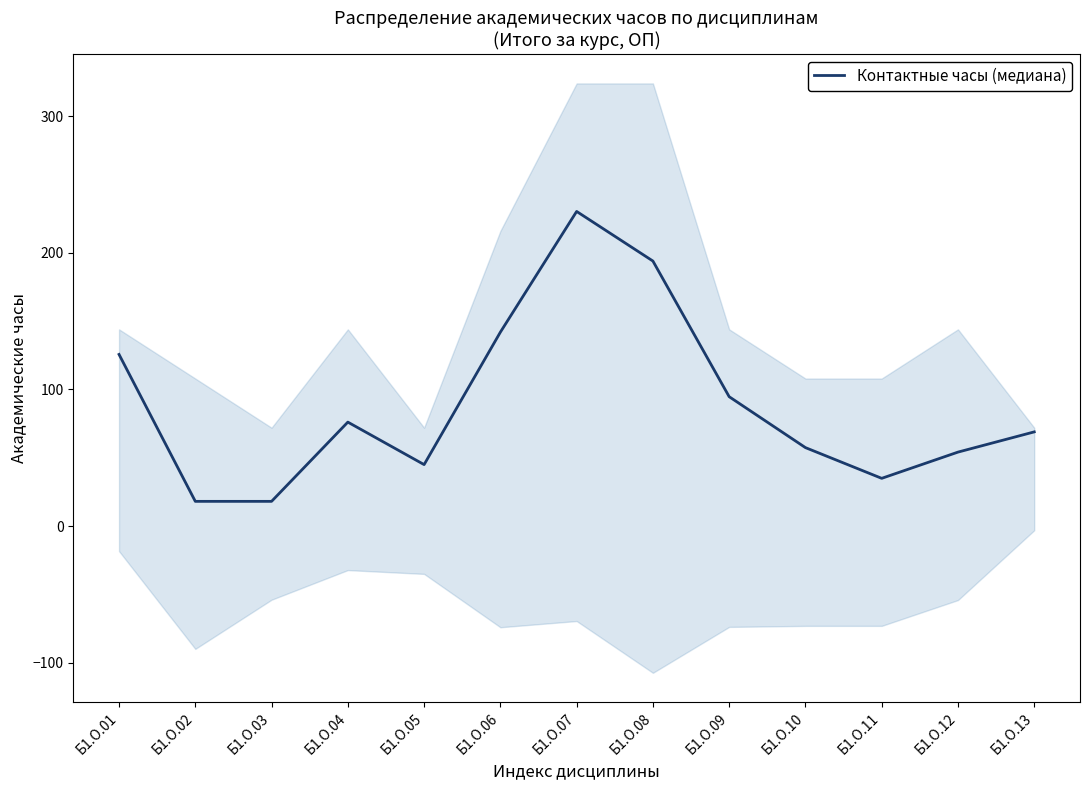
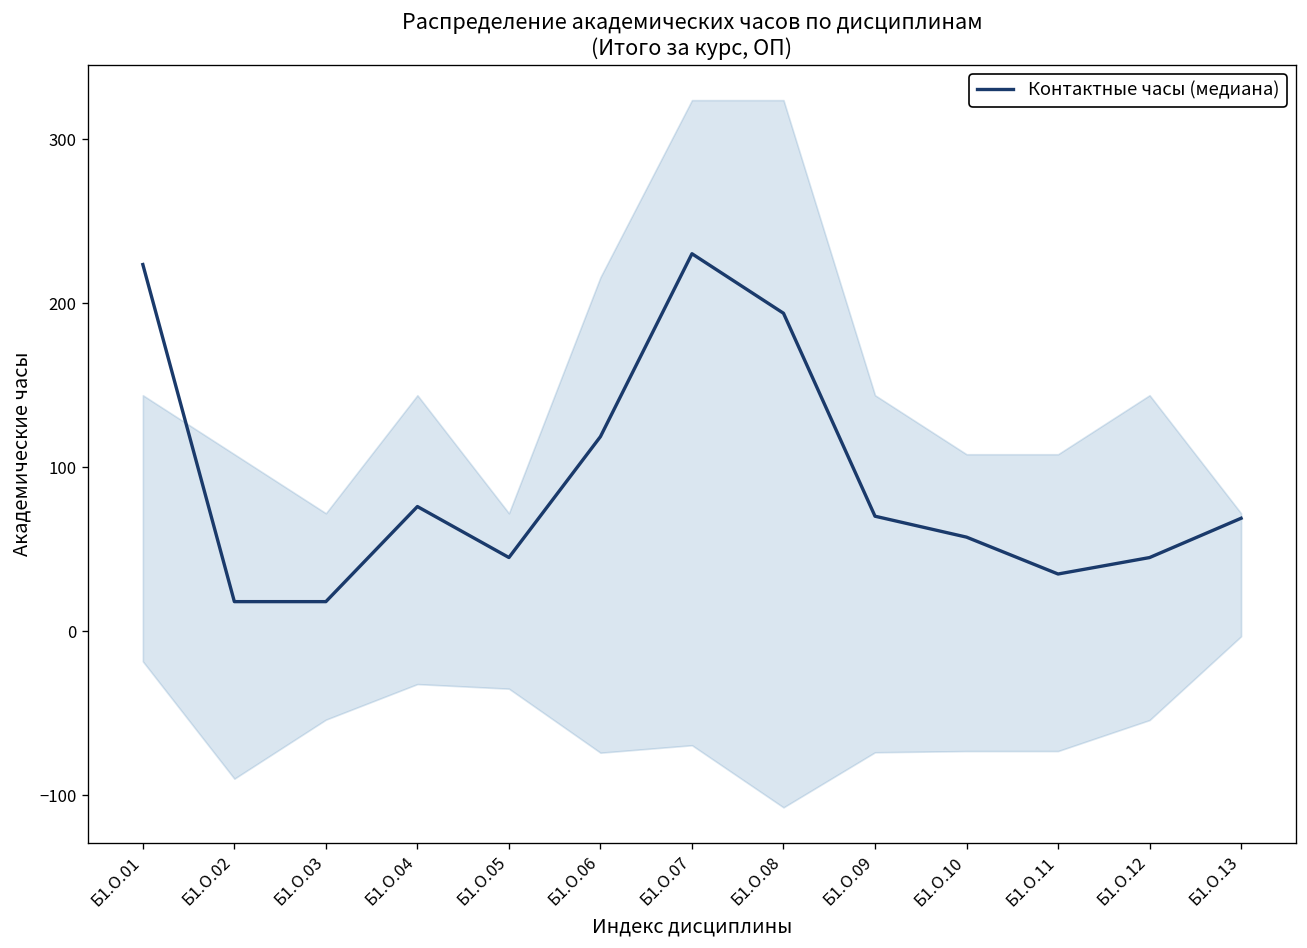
  {
    "Контактные часы (медиана)": {
-     "Б1.О.01": 126,
+     "Б1.О.01": 224,
      "Б1.О.02": 18,
      "Б1.О.03": 18,
      "Б1.О.04": 76,
      "Б1.О.05": 45,
-     "Б1.О.06": 142,
+     "Б1.О.06": 119,
      "Б1.О.07": 230,
      "Б1.О.08": 194,
-     "Б1.О.09": 95,
+     "Б1.О.09": 70,
      "Б1.О.10": 57,
      "Б1.О.11": 35,
-     "Б1.О.12": 54,
+     "Б1.О.12": 45,
      "Б1.О.13": 69
    }
  }
